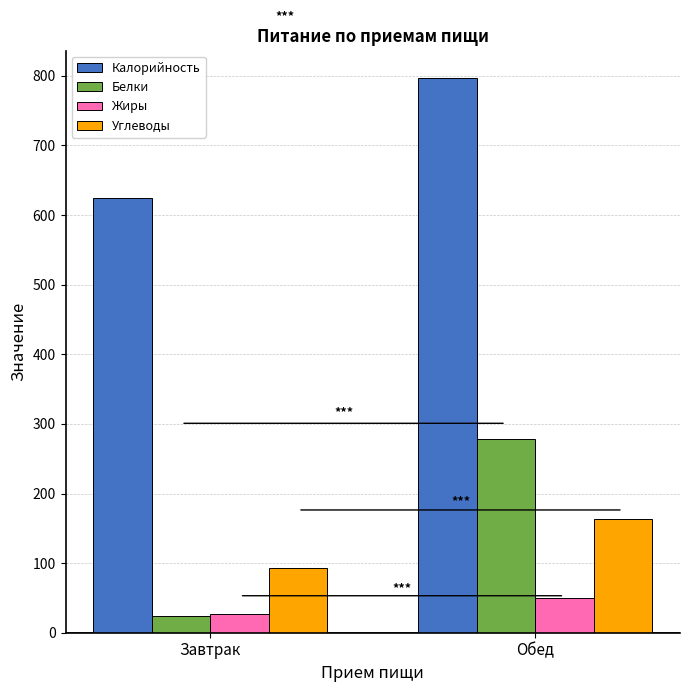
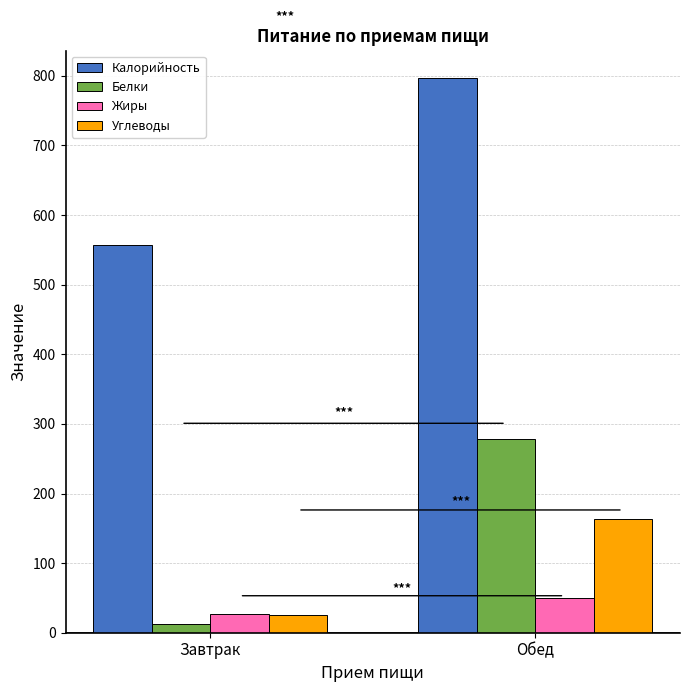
  {
    "Калорийность": {
-     "Завтрак": 620,
+     "Завтрак": 560,
      "Обед": 800
    },
    "Белки": {
-     "Завтрак": 20,
+     "Завтрак": 10,
      "Обед": 280
    },
    "Жиры": {
      "Завтрак": 30,
      "Обед": 50
    },
    "Углеводы": {
-     "Завтрак": 90,
+     "Завтрак": 30,
      "Обед": 160
    }
  }
